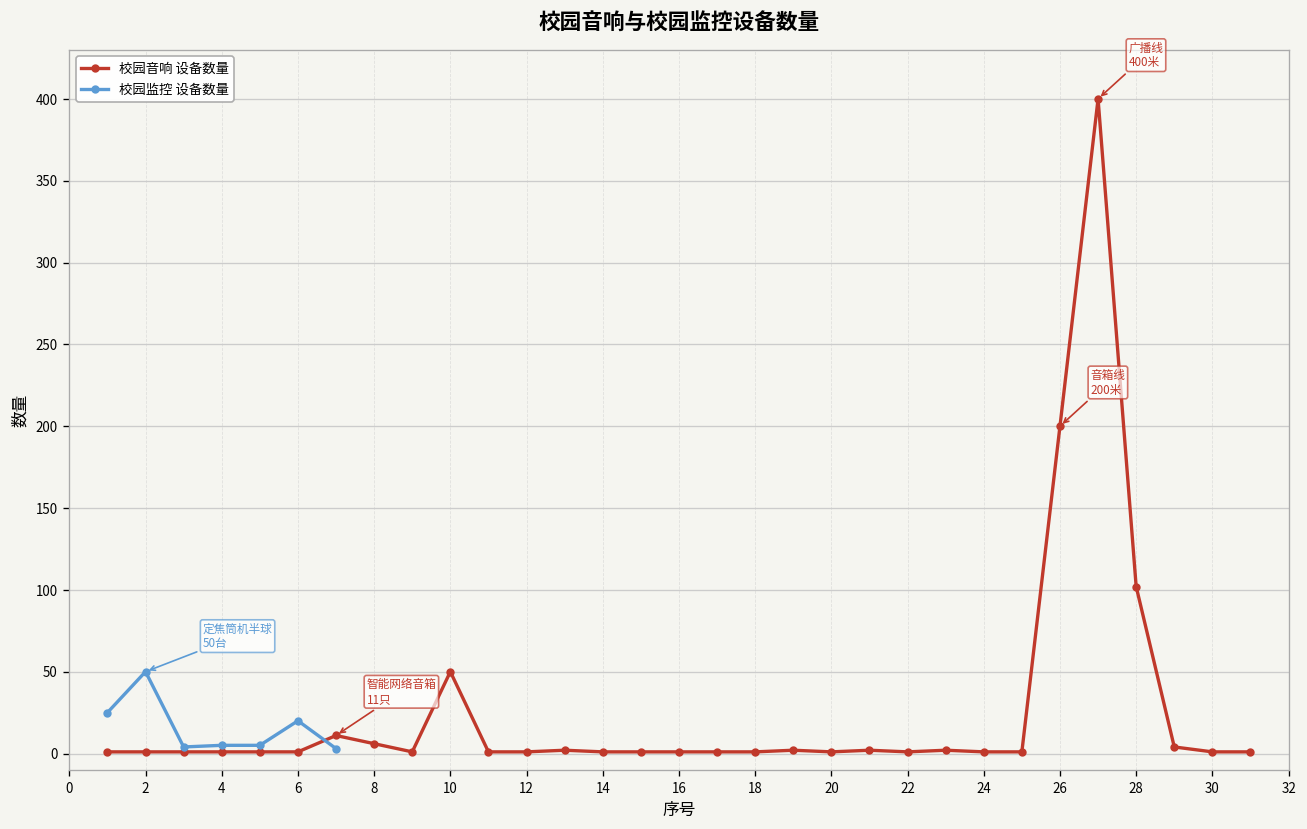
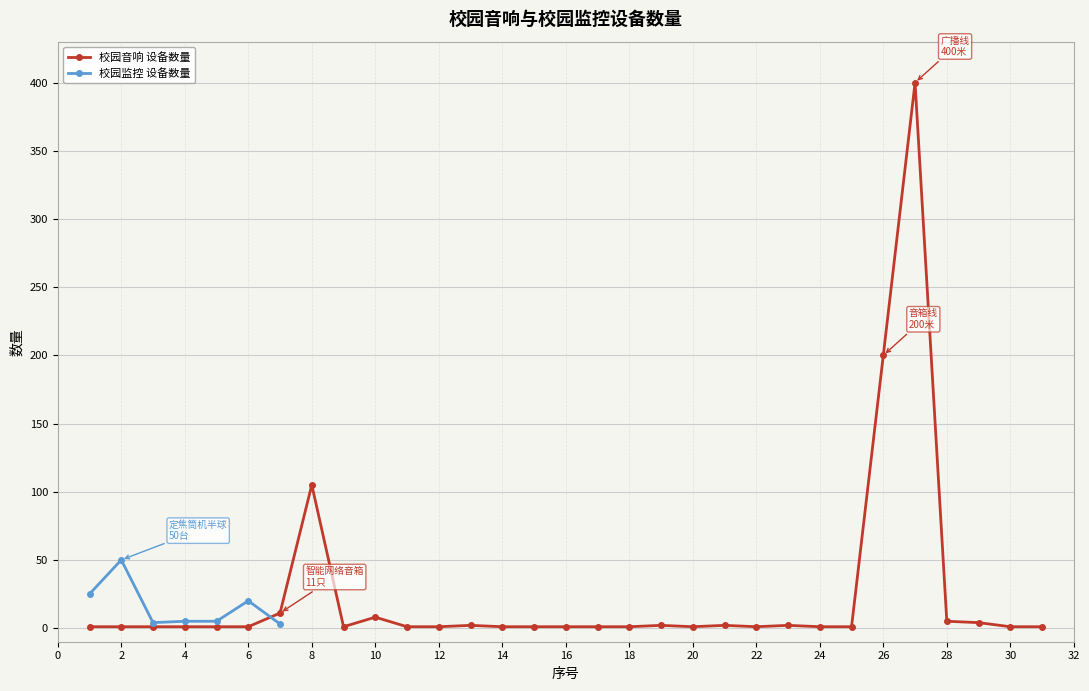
  {
    "校园音响 设备数量": {
      "2": 1,
      "4": 1,
      "6": 1,
-     "8": 6,
-     "10": 50,
+     "8": 105,
+     "10": 8,
      "12": 1,
      "14": 1,
      "16": 1,
      "18": 1,
      "20": 1,
      "22": 1,
      "24": 1,
-     "28": 102,
+     "28": 5,
      "30": 1
    },
    "校园监控 设备数量": {
      "4": 5,
      "6": 20
    }
  }
